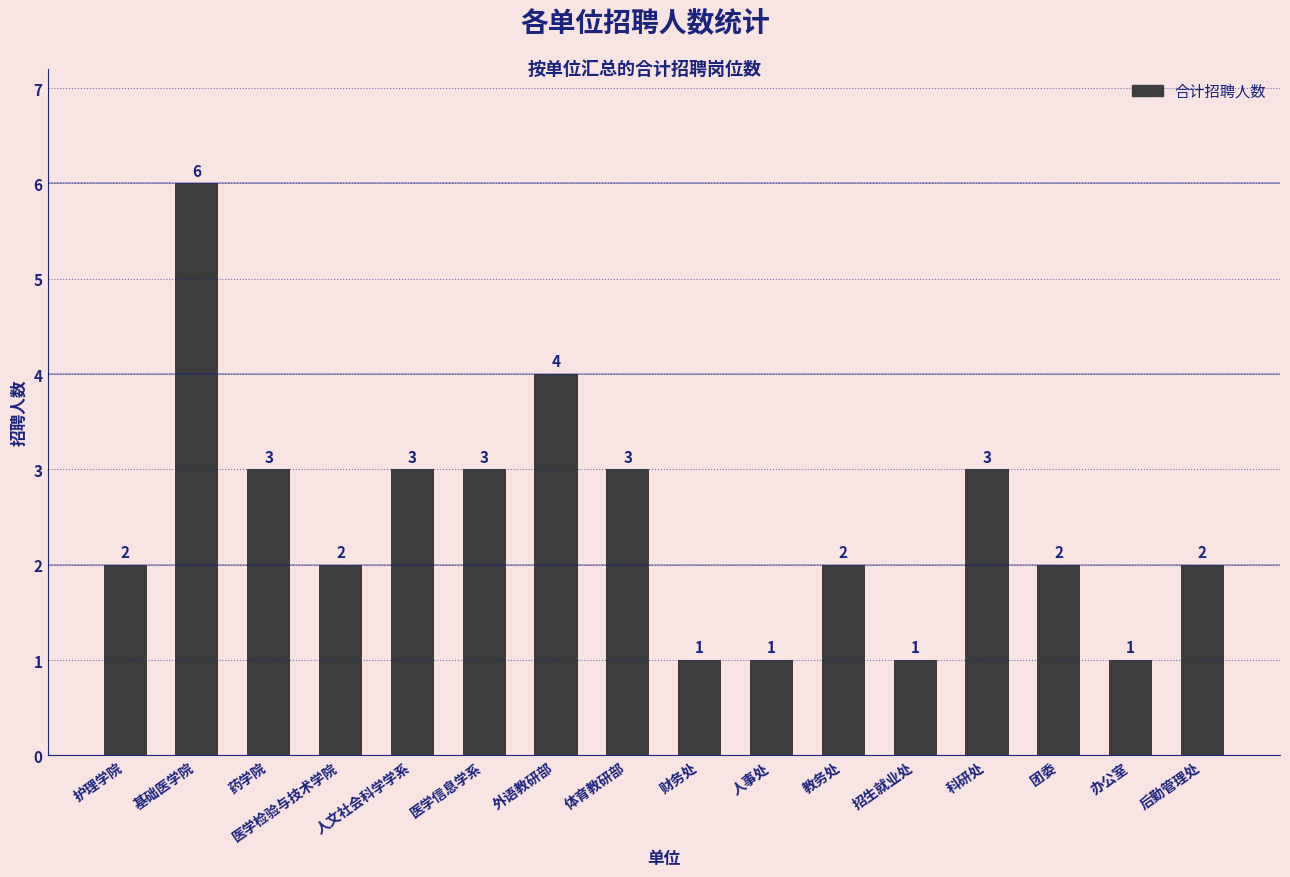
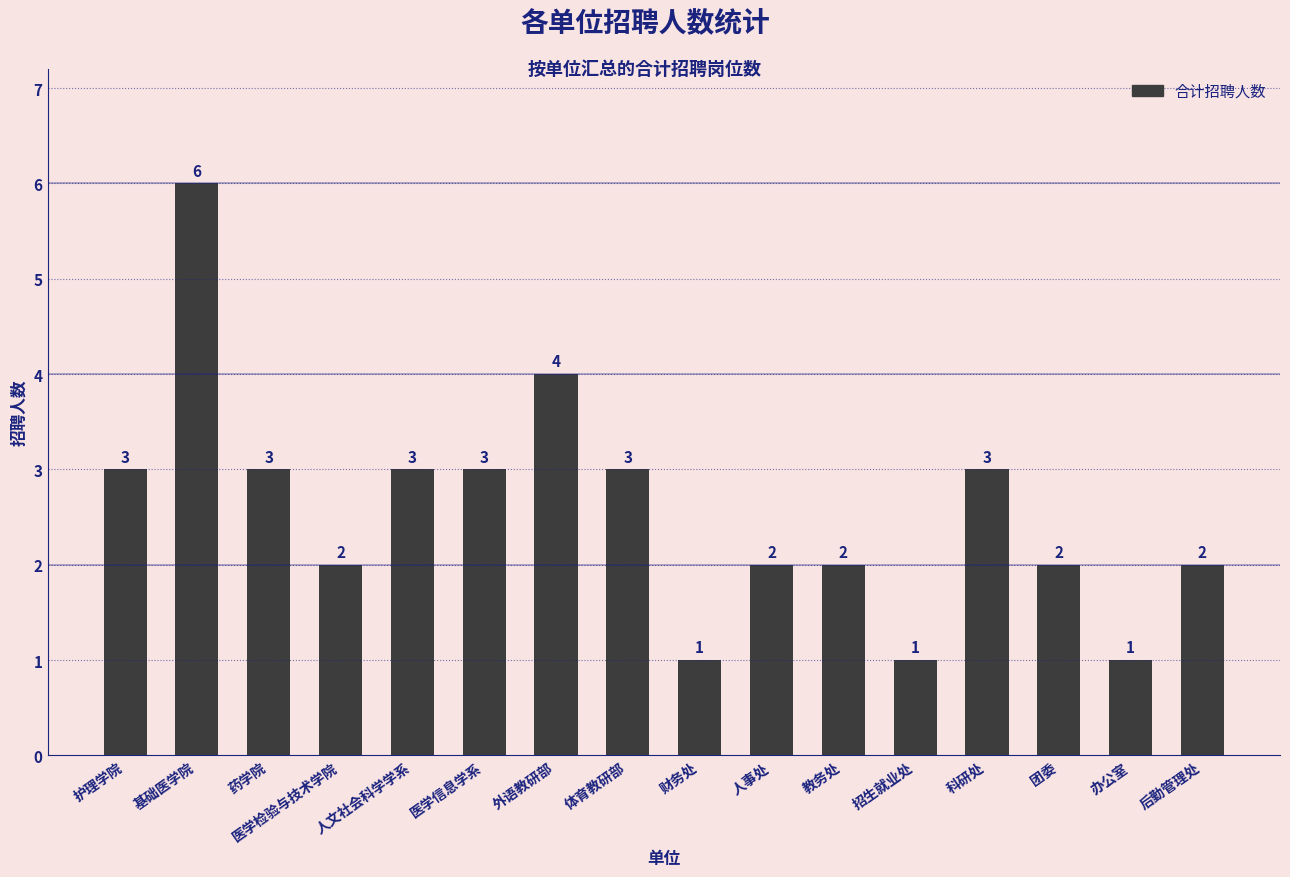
  {
-   "护理学院": 2,
+   "护理学院": 3,
    "基础医学院": 6,
    "药学院": 3,
    "医学检验与技术学院": 2,
    "人文社会科学学系": 3,
    "医学信息学系": 3,
    "外语教研部": 4,
    "体育教研部": 3,
    "财务处": 1,
-   "人事处": 1,
+   "人事处": 2,
    "教务处": 2,
    "招生就业处": 1,
    "科研处": 3,
    "团委": 2,
    "办公室": 1,
    "后勤管理处": 2
  }
